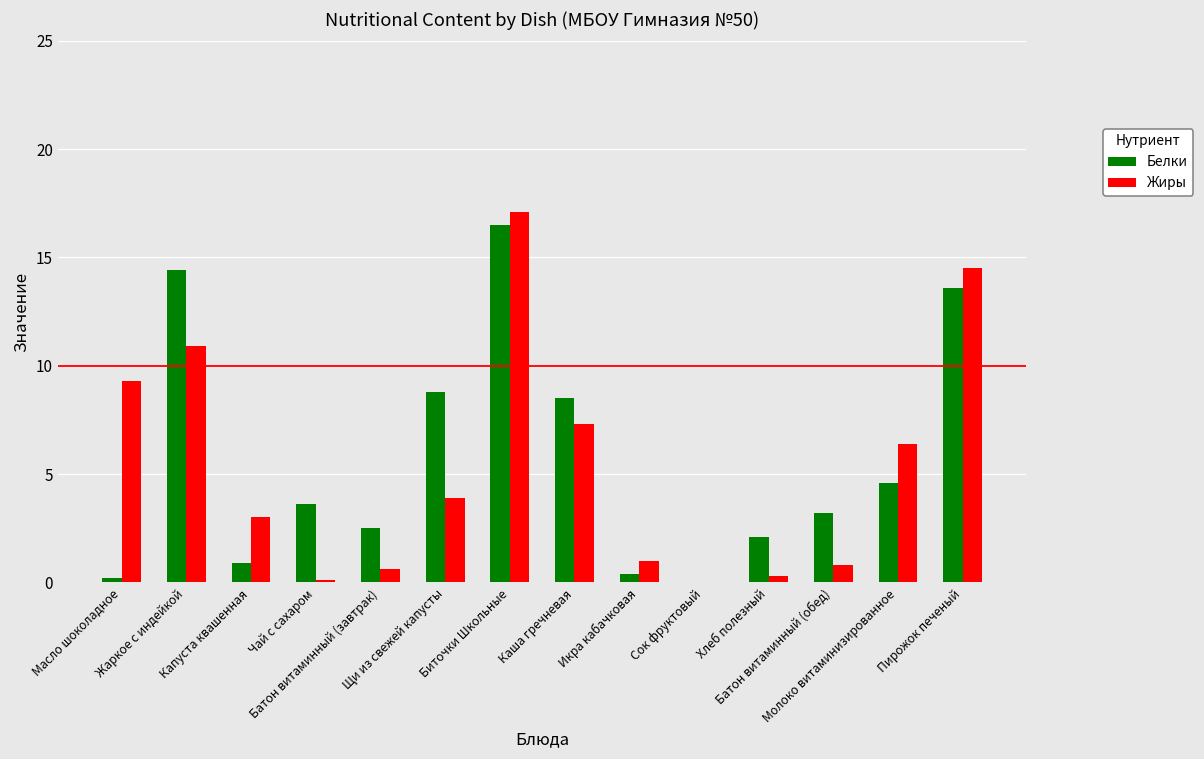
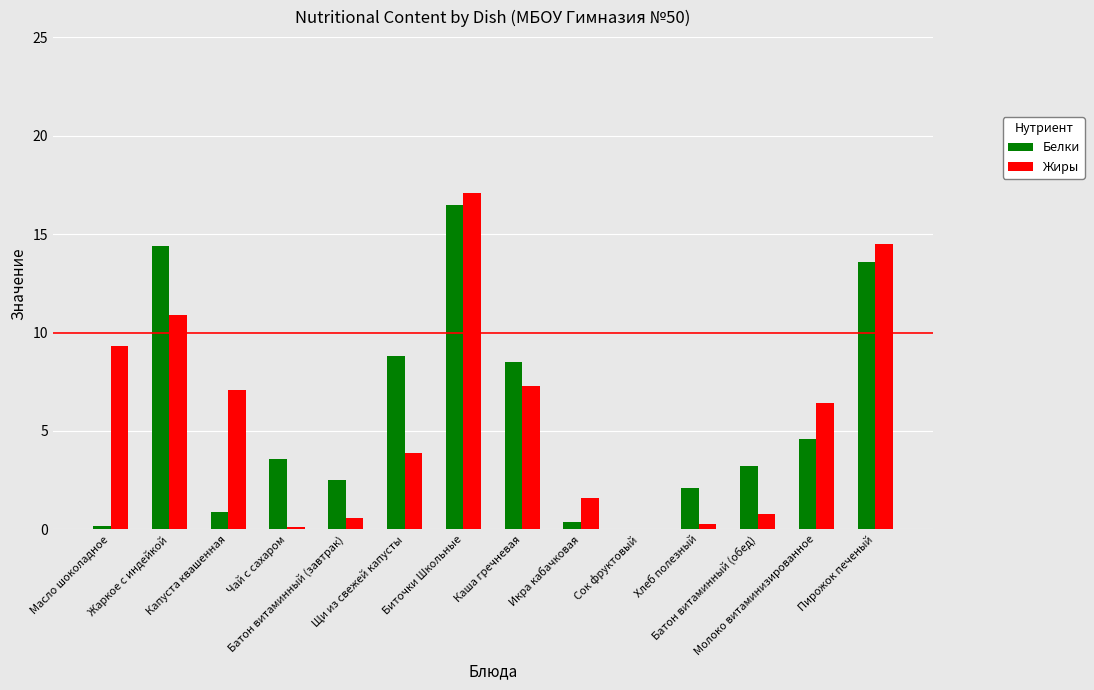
  {
    "Белки": {
      "Масло шоколадное": 0.2,
      "Жаркое с индейкой": 14.4,
      "Капуста квашенная": 0.9,
      "Чай с сахаром": 3.6,
      "Батон витаминный (завтрак)": 2.5,
      "Щи из свежей капусты": 8.8,
      "Биточки Школьные": 16.5,
      "Каша гречневая": 8.5,
      "Икра кабачковая": 0.4,
      "Сок фруктовый": 0.0,
      "Хлеб полезный": 2.1,
      "Батон витаминный (обед)": 3.2,
      "Молоко витаминизированное": 4.6,
      "Пирожок печеный": 13.6
    },
    "Жиры": {
      "Масло шоколадное": 9.3,
      "Жаркое с индейкой": 10.9,
-     "Капуста квашенная": 3.0,
+     "Капуста квашенная": 7.1,
      "Батон витаминный (завтрак)": 0.6,
      "Щи из свежей капусты": 3.9,
      "Биточки Школьные": 17.1,
      "Каша гречневая": 7.3,
-     "Икра кабачковая": 1.0,
+     "Икра кабачковая": 1.6,
      "Сок фруктовый": 0.0,
      "Хлеб полезный": 0.3,
      "Батон витаминный (обед)": 0.8,
      "Молоко витаминизированное": 6.4,
      "Пирожок печеный": 14.5
    }
  }
